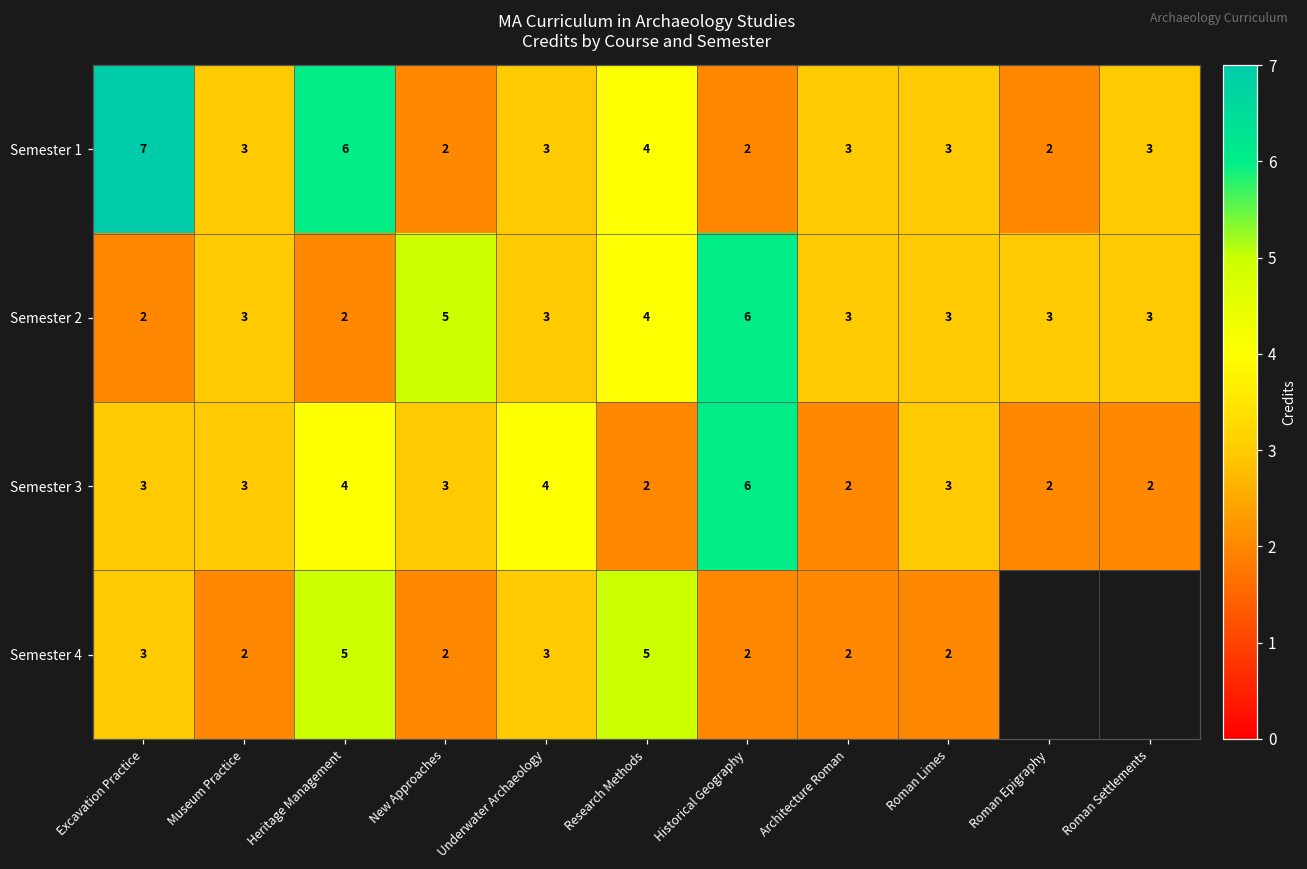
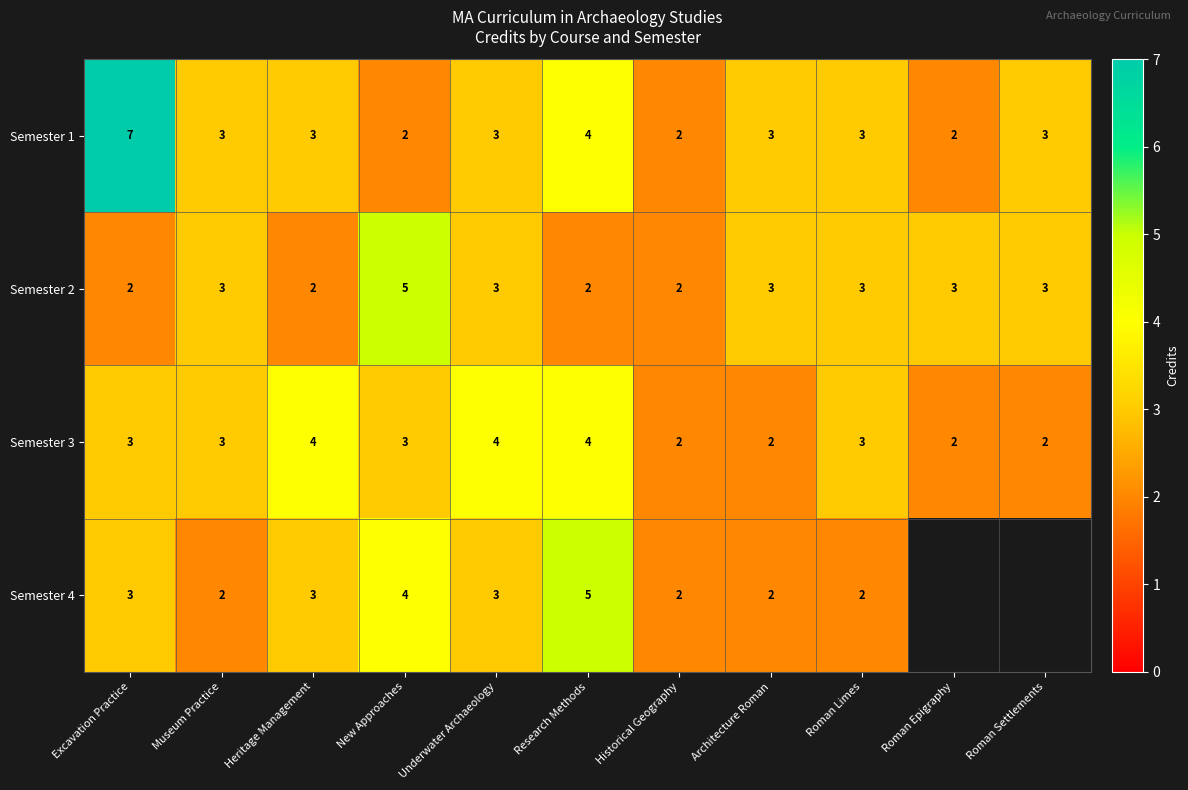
  {
    "Semester 1": {
      "Excavation Practice": 7,
      "Museum Practice": 3,
-     "Heritage Management": 6,
+     "Heritage Management": 3,
      "New Approaches": 2,
      "Underwater Archaeology": 3,
      "Research Methods": 4,
      "Historical Geography": 2,
      "Architecture Roman": 3,
      "Roman Limes": 3,
      "Roman Epigraphy": 2,
      "Roman Settlements": 3
    },
    "Semester 2": {
      "Excavation Practice": 2,
      "Museum Practice": 3,
      "Heritage Management": 2,
      "New Approaches": 5,
      "Underwater Archaeology": 3,
-     "Research Methods": 4,
-     "Historical Geography": 6,
+     "Research Methods": 2,
+     "Historical Geography": 2,
      "Architecture Roman": 3,
      "Roman Limes": 3,
      "Roman Epigraphy": 3,
      "Roman Settlements": 3
    },
    "Semester 3": {
      "Excavation Practice": 3,
      "Museum Practice": 3,
      "Heritage Management": 4,
      "New Approaches": 3,
      "Underwater Archaeology": 4,
-     "Research Methods": 2,
-     "Historical Geography": 6,
+     "Research Methods": 4,
+     "Historical Geography": 2,
      "Architecture Roman": 2,
      "Roman Limes": 3,
      "Roman Epigraphy": 2,
      "Roman Settlements": 2
    },
    "Semester 4": {
      "Excavation Practice": 3,
      "Museum Practice": 2,
-     "Heritage Management": 5,
-     "New Approaches": 2,
+     "Heritage Management": 3,
+     "New Approaches": 4,
      "Underwater Archaeology": 3,
      "Research Methods": 5,
      "Historical Geography": 2,
      "Architecture Roman": 2,
      "Roman Limes": 2
    }
  }
